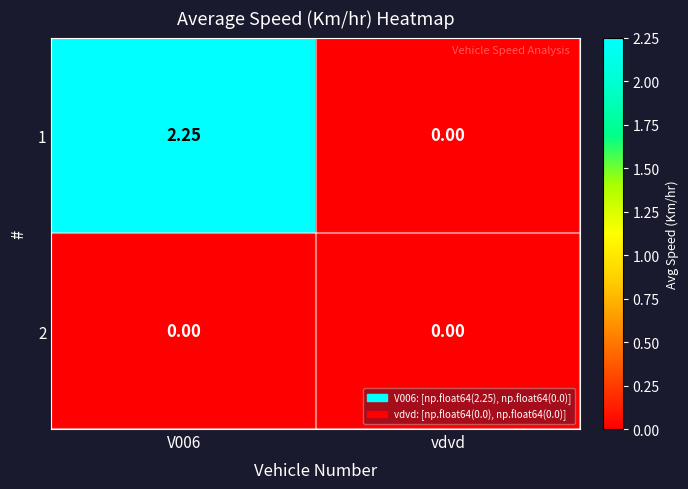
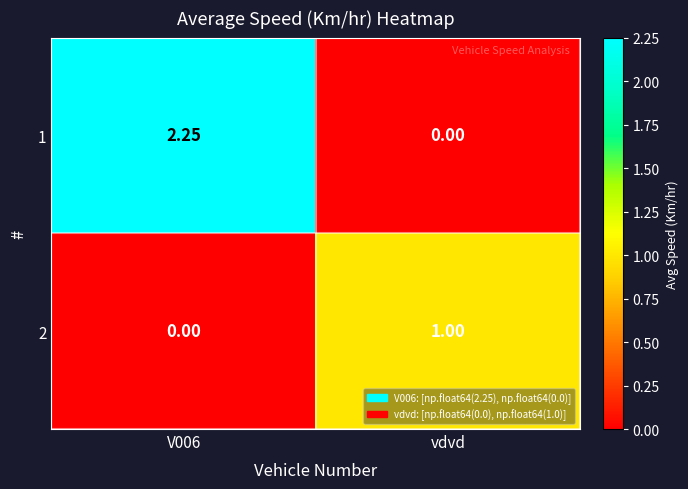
  {
    "1": {
      "V006": 2.25
    },
    "2": {
      "V006": 0.00,
-     "vdvd": 0.00
+     "vdvd": 1.00
    }
  }
